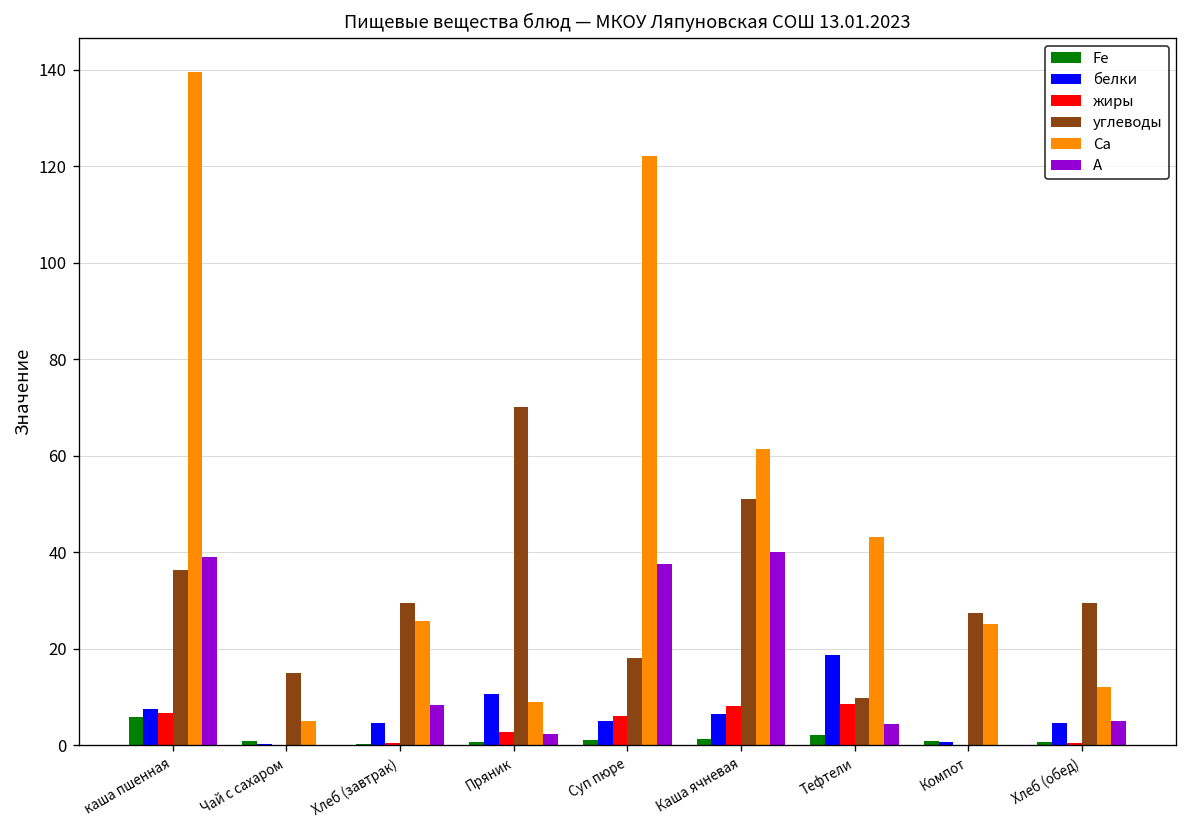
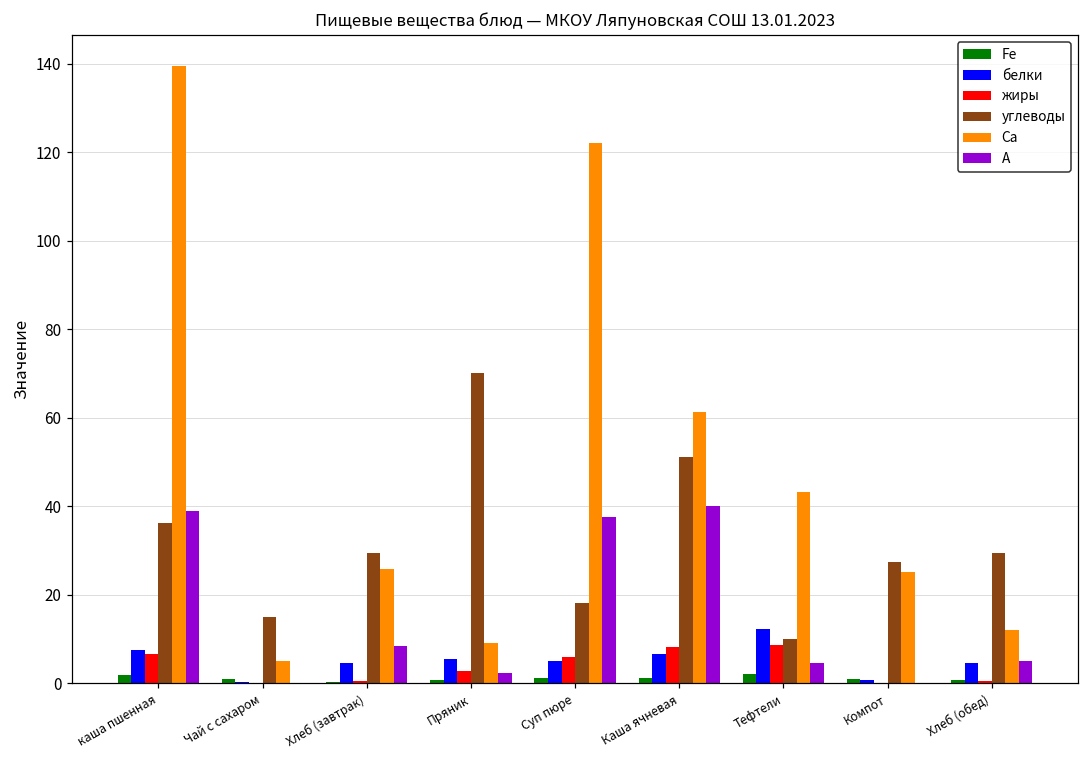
  {
    "Fe": {
-     "каша пшенная": 6,
+     "каша пшенная": 2,
      "Чай с сахаром": 1,
      "Суп пюре": 1,
      "Каша ячневая": 1,
      "Тефтели": 2,
      "Компот": 1,
      "Хлеб (обед)": 1
    },
    "белки": {
      "каша пшенная": 7,
      "Хлеб (завтрак)": 5,
-     "Пряник": 11,
+     "Пряник": 5,
      "Суп пюре": 5,
      "Каша ячневая": 7,
-     "Тефтели": 19,
+     "Тефтели": 12,
      "Компот": 1,
      "Хлеб (обед)": 5
    },
    "жиры": {
      "каша пшенная": 7,
      "Чай с сахаром": 0,
      "Пряник": 3,
      "Суп пюре": 6,
      "Каша ячневая": 8,
      "Тефтели": 9
    },
    "углеводы": {
      "каша пшенная": 36,
      "Чай с сахаром": 15,
      "Хлеб (завтрак)": 30,
      "Пряник": 70,
      "Суп пюре": 18,
      "Каша ячневая": 51,
      "Тефтели": 10,
      "Компот": 27,
      "Хлеб (обед)": 30
    },
    "Са": {
      "каша пшенная": 140,
      "Чай с сахаром": 5,
      "Хлеб (завтрак)": 26,
      "Пряник": 9,
      "Суп пюре": 122,
      "Каша ячневая": 61,
      "Тефтели": 43,
      "Компот": 25,
      "Хлеб (обед)": 12
    },
    "A": {
      "каша пшенная": 39,
      "Чай с сахаром": 0,
      "Хлеб (завтрак)": 8,
      "Пряник": 2,
      "Суп пюре": 38,
      "Каша ячневая": 40,
      "Тефтели": 4,
      "Компот": 0,
      "Хлеб (обед)": 5
    }
  }
